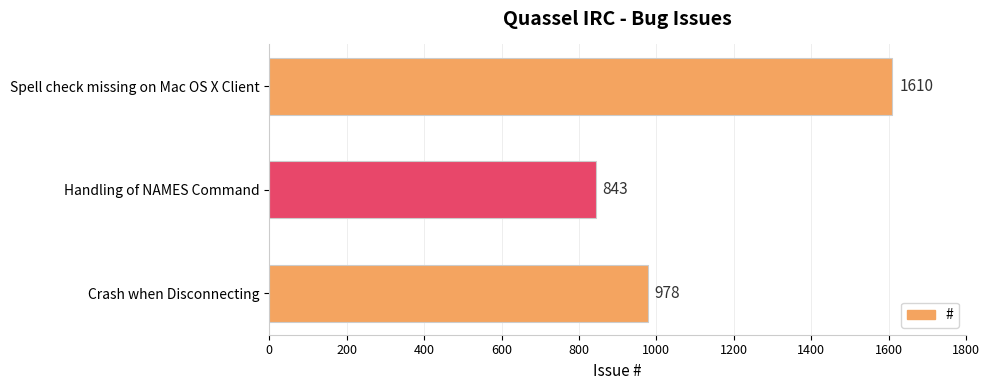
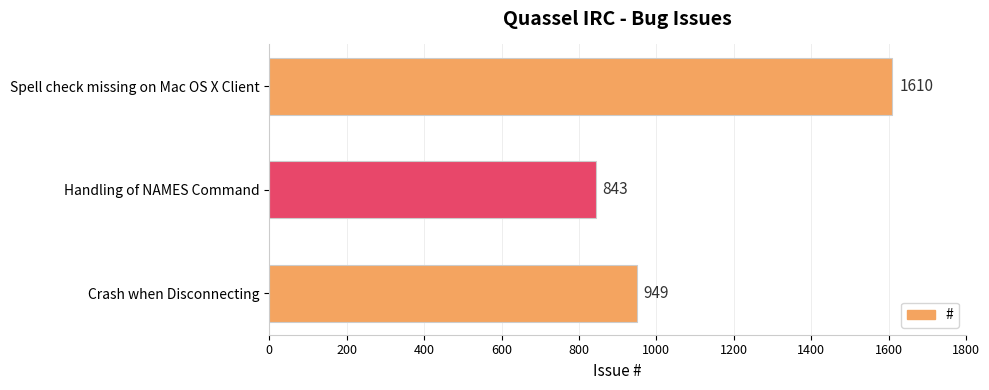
  {
    "Spell check missing on Mac OS X Client": 1610,
    "Handling of NAMES Command": 843,
-   "Crash when Disconnecting": 978
+   "Crash when Disconnecting": 949
  }
